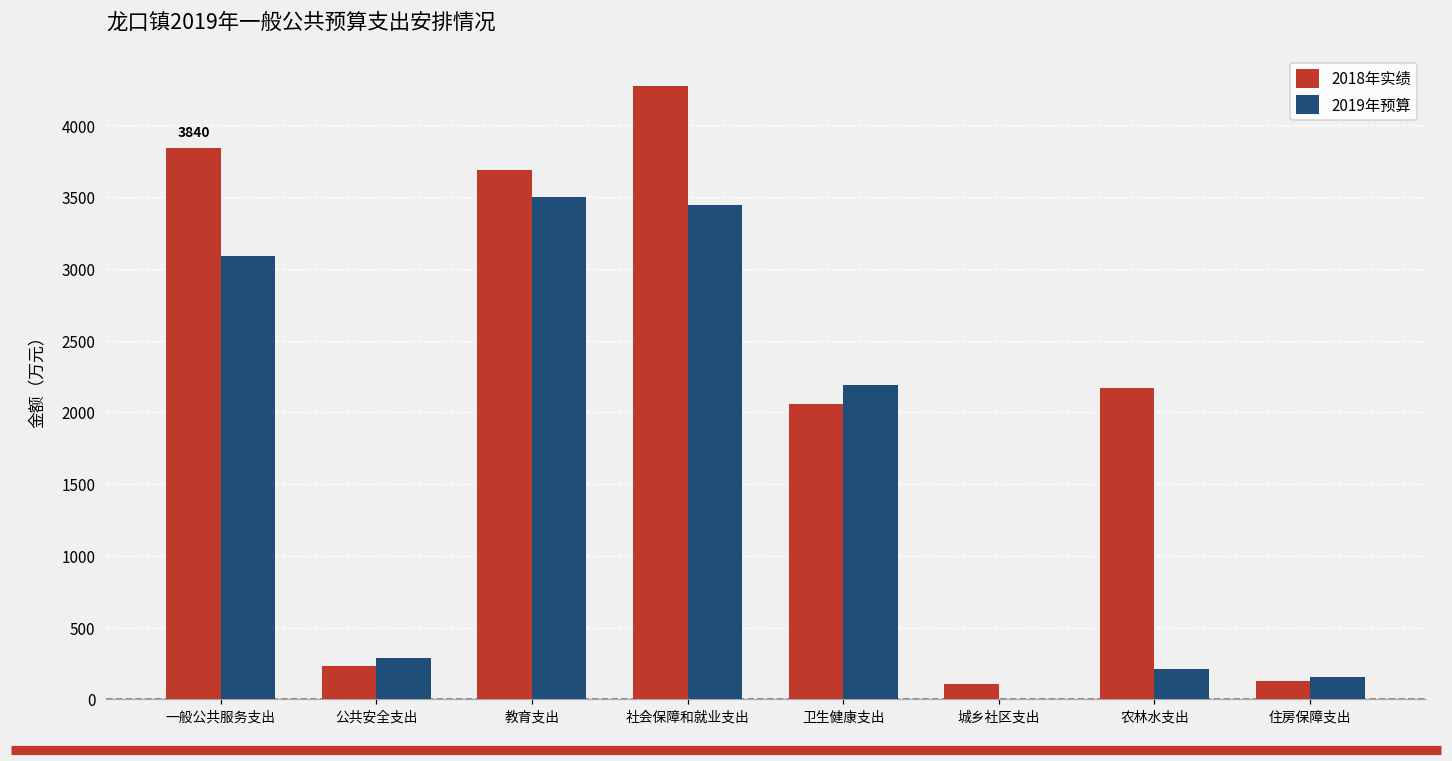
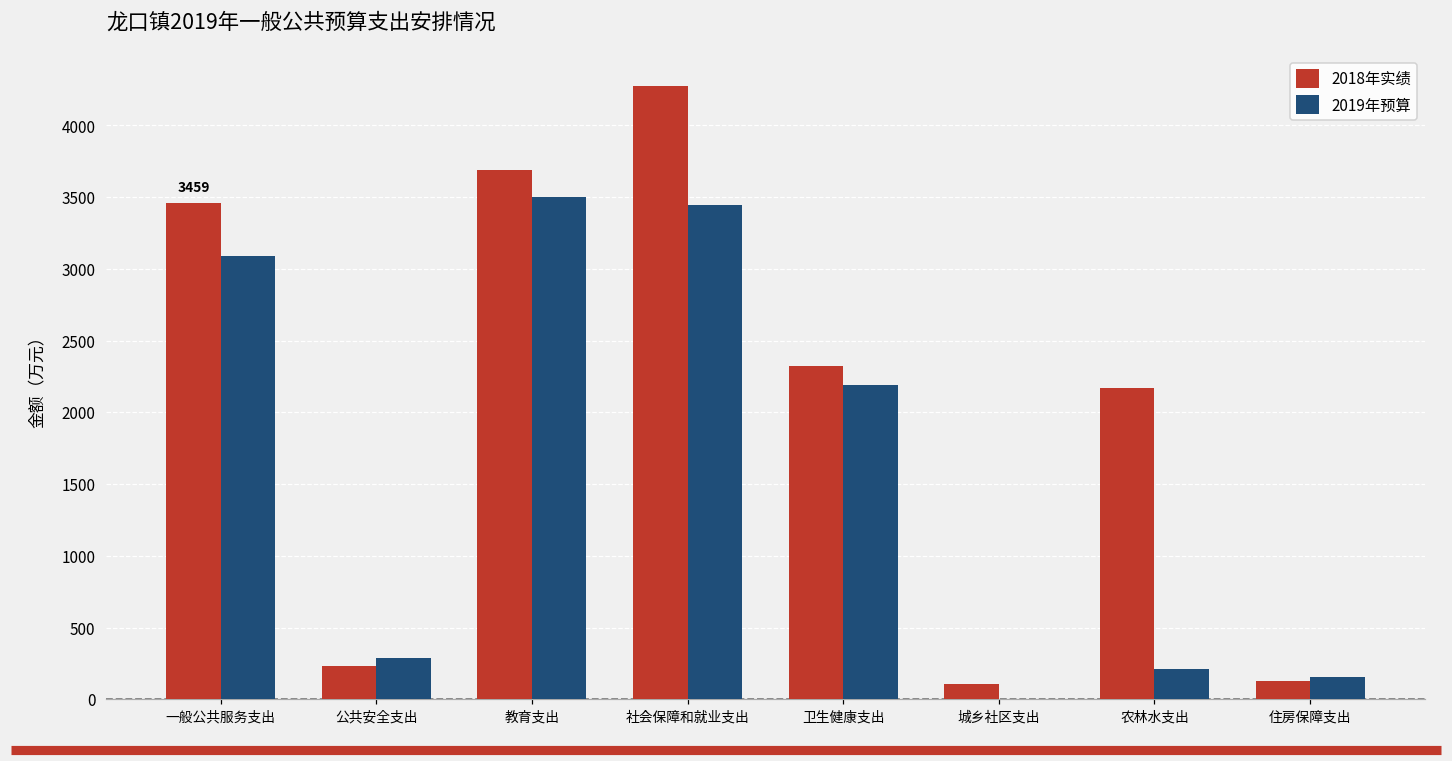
  {
    "2018年实绩": {
-     "一般公共服务支出": 3840,
-     "卫生健康支出": 2060
+     "一般公共服务支出": 3459,
+     "卫生健康支出": 2320
    },
    "2019年预算": {
      "一般公共服务支出": 3090,
      "公共安全支出": 290,
      "教育支出": 3500,
      "社会保障和就业支出": 3450,
      "卫生健康支出": 2190,
      "城乡社区支出": 0,
      "农林水支出": 210,
      "住房保障支出": 160
    }
  }
